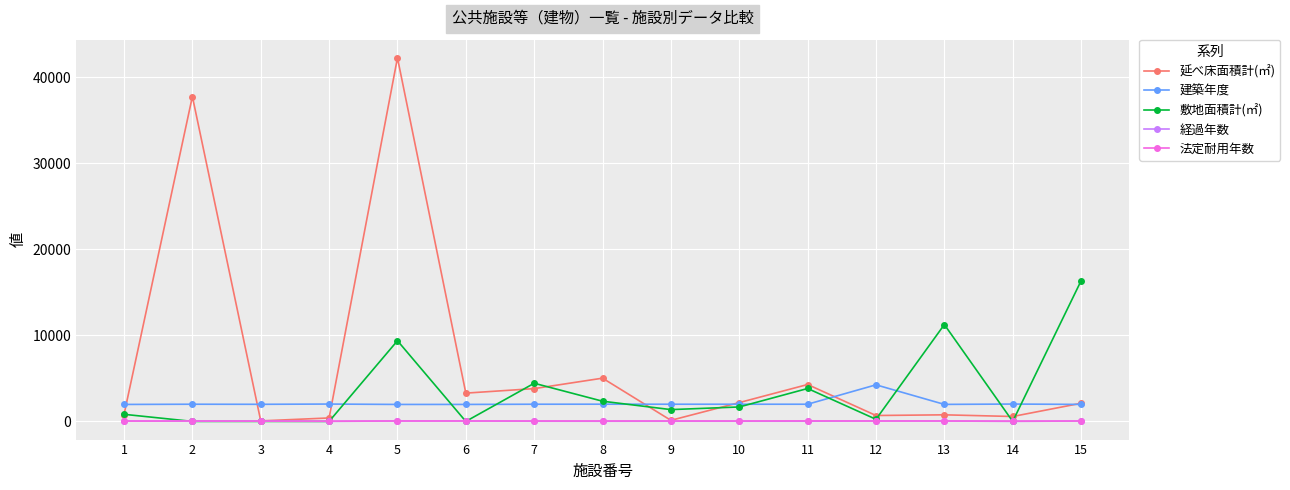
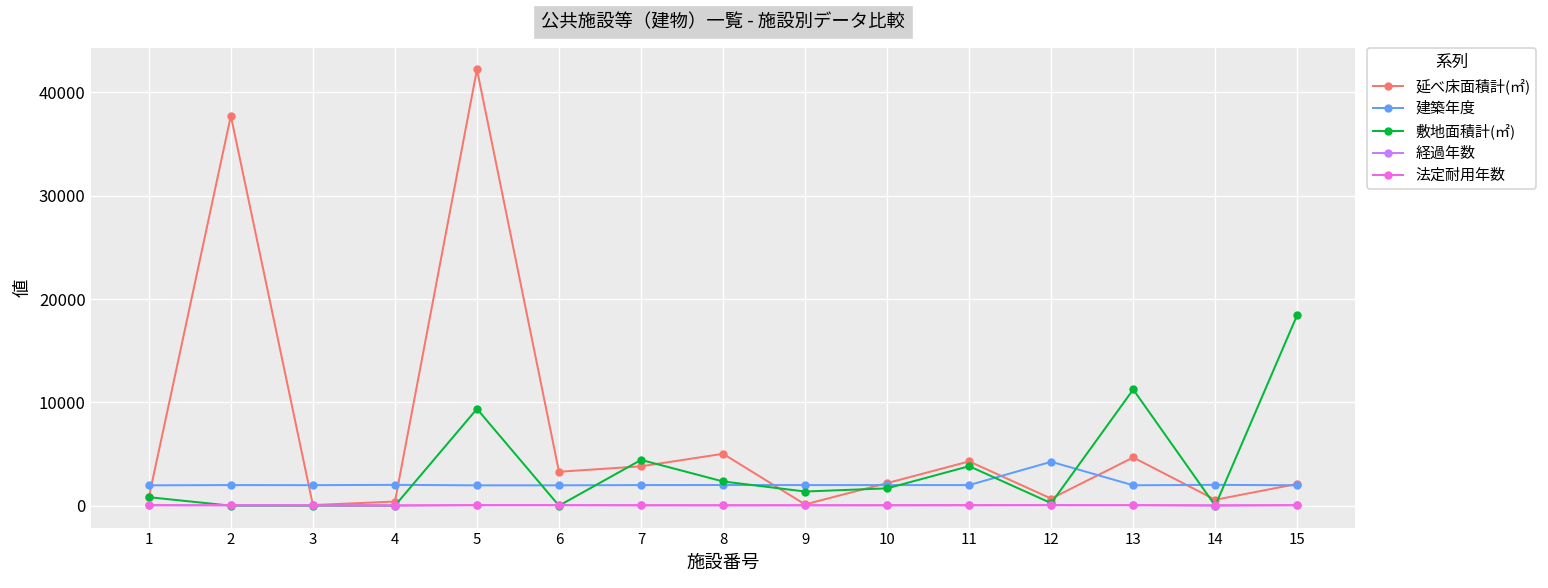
  {
    "延べ床面積計(㎡)": {
      "2": 38000,
      "4": 0,
      "5": 42000,
      "6": 3000,
      "7": 4000,
      "8": 5000,
      "11": 4000,
      "12": 1000,
-     "13": 1000,
+     "13": 5000,
      "14": 1000
    },
    "建築年度": {
      "1": 2000,
      "2": 2000,
      "3": 2000,
      "4": 2000,
      "5": 2000,
      "6": 2000,
      "7": 2000,
      "8": 2000,
      "9": 2000,
      "11": 2000,
      "12": 4000,
      "13": 2000,
      "14": 2000
    },
    "敷地面積計(㎡)": {
      "5": 9000,
      "7": 4000,
      "8": 2000,
      "9": 1000,
      "10": 2000,
      "11": 4000,
      "13": 11000,
-     "15": 16000
+     "15": 18000
    },
    "法定耐用年数": {
      "1": 0,
      "5": 0,
      "7": 0,
      "8": 0,
      "10": 0,
      "11": 0,
      "13": 0,
      "15": 0
    }
  }
